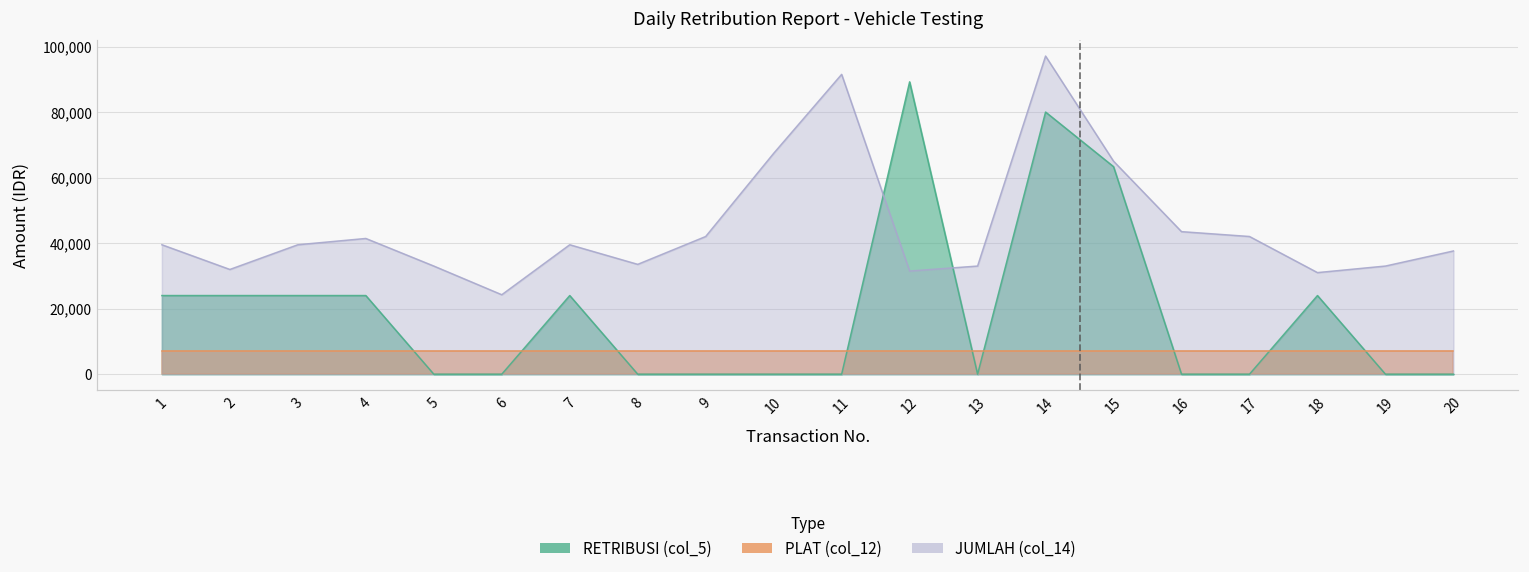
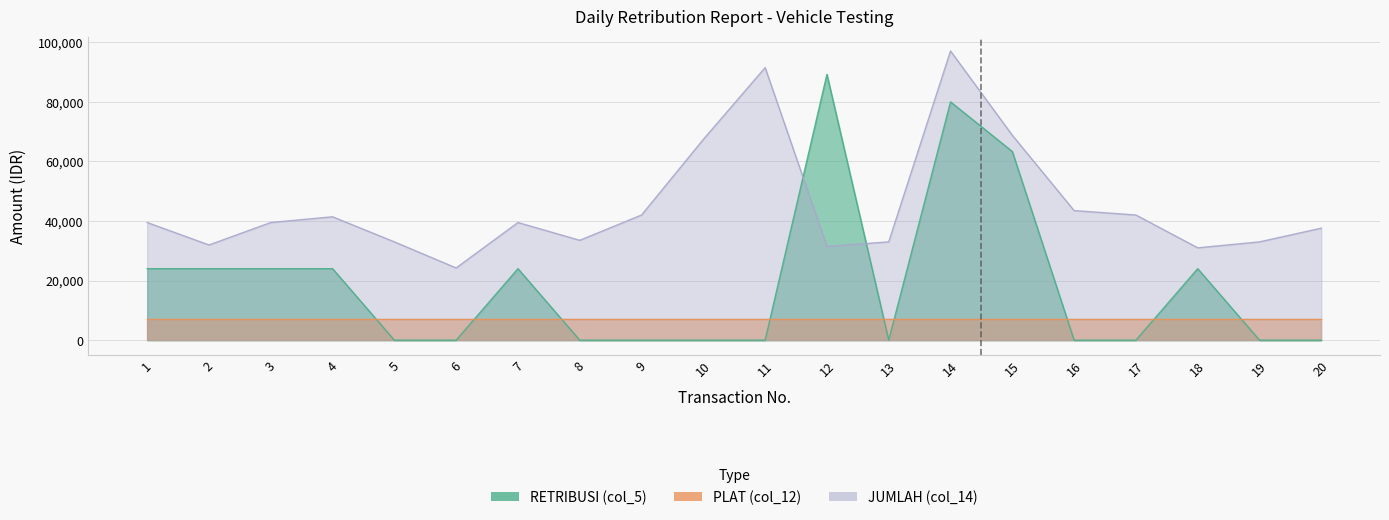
  {
    "RETRIBUSI (col_5)": {
      "1": "24,000",
      "2": "24,000",
      "3": "24,000",
      "4": "24,000",
      "5": "0",
      "6": "0",
      "7": "24,000",
      "8": "0",
      "9": "0",
      "10": "0",
      "11": "0",
      "12": "89,000",
      "13": "0",
      "14": "80,000",
      "15": "63,000",
      "16": "0",
      "17": "0",
      "18": "24,000",
      "19": "0",
      "20": "0"
    },
    "PLAT (col_12)": {
      "1": "7,000",
      "2": "7,000",
      "3": "7,000",
      "4": "7,000",
      "5": "7,000",
      "6": "7,000",
      "7": "7,000",
      "8": "7,000",
      "9": "7,000",
      "10": "7,000",
      "11": "7,000",
      "12": "7,000",
      "13": "7,000",
      "14": "7,000",
      "15": "7,000",
      "16": "7,000",
      "17": "7,000",
      "18": "7,000",
      "19": "7,000",
      "20": "7,000"
    },
    "JUMLAH (col_14)": {
      "1": "40,000",
      "2": "32,000",
      "3": "40,000",
      "4": "41,000",
      "5": "33,000",
      "6": "24,000",
      "7": "40,000",
      "8": "34,000",
      "9": "42,000",
      "10": "67,000",
      "11": "92,000",
      "12": "31,000",
      "13": "33,000",
      "14": "97,000",
-     "15": "65,000",
+     "15": "69,000",
      "16": "44,000",
      "17": "42,000",
      "18": "31,000",
      "19": "33,000",
      "20": "38,000"
    }
  }
